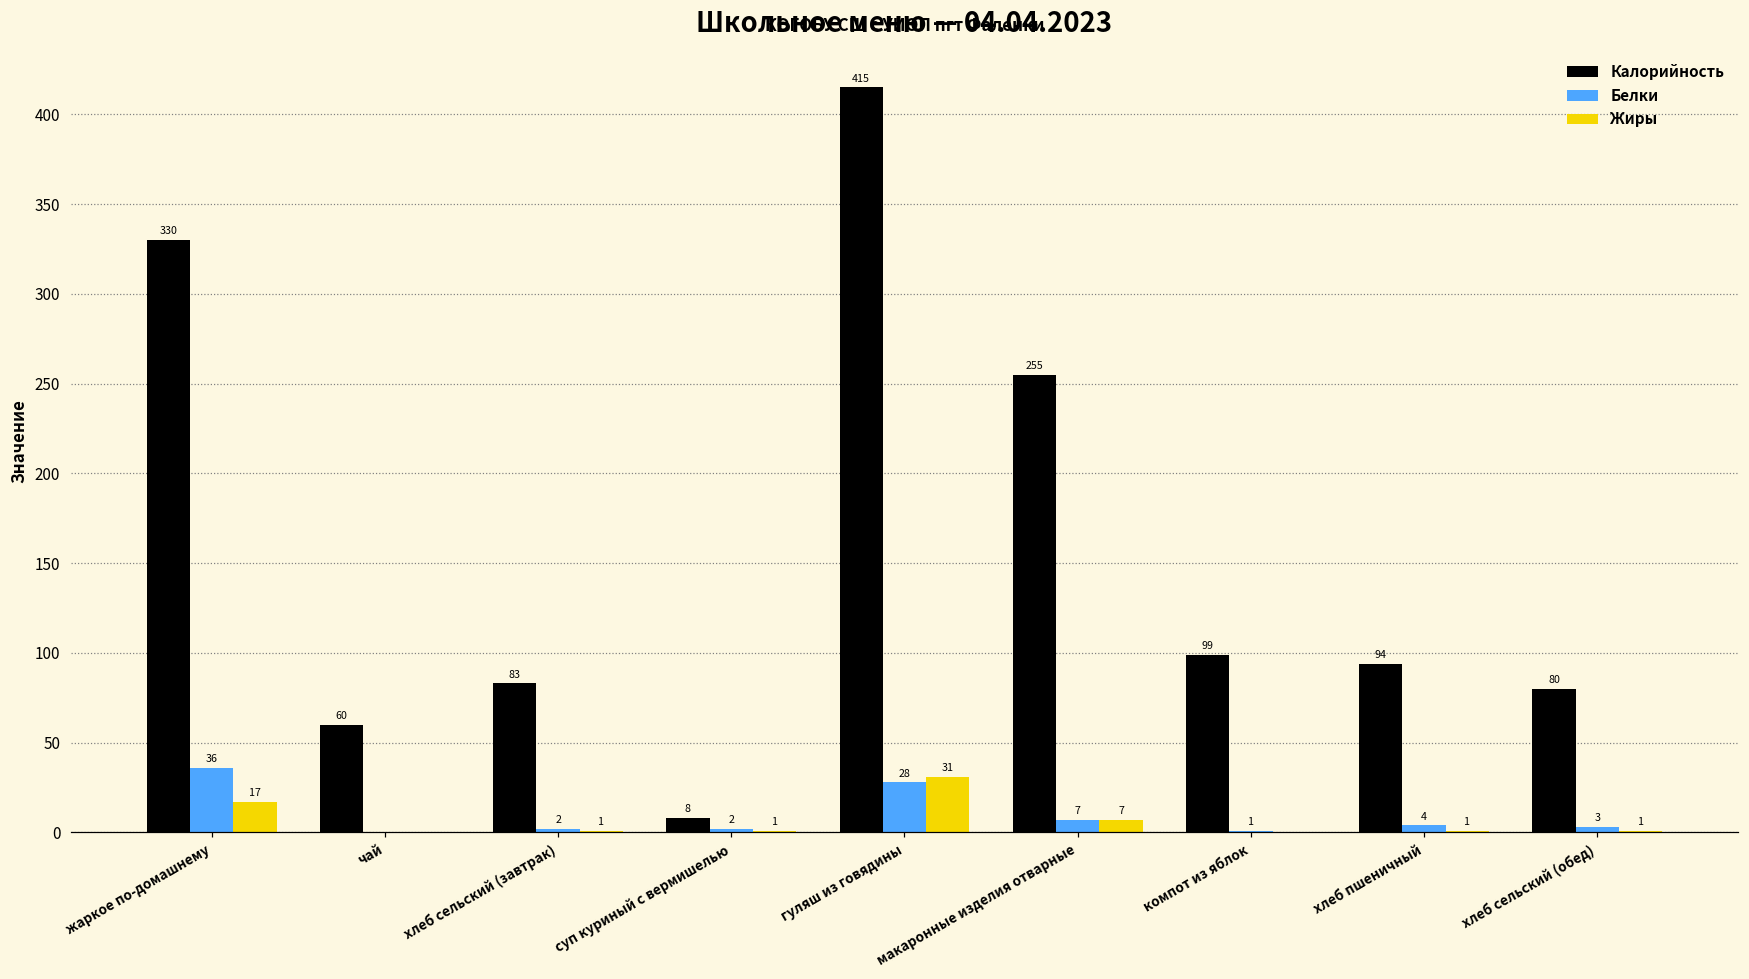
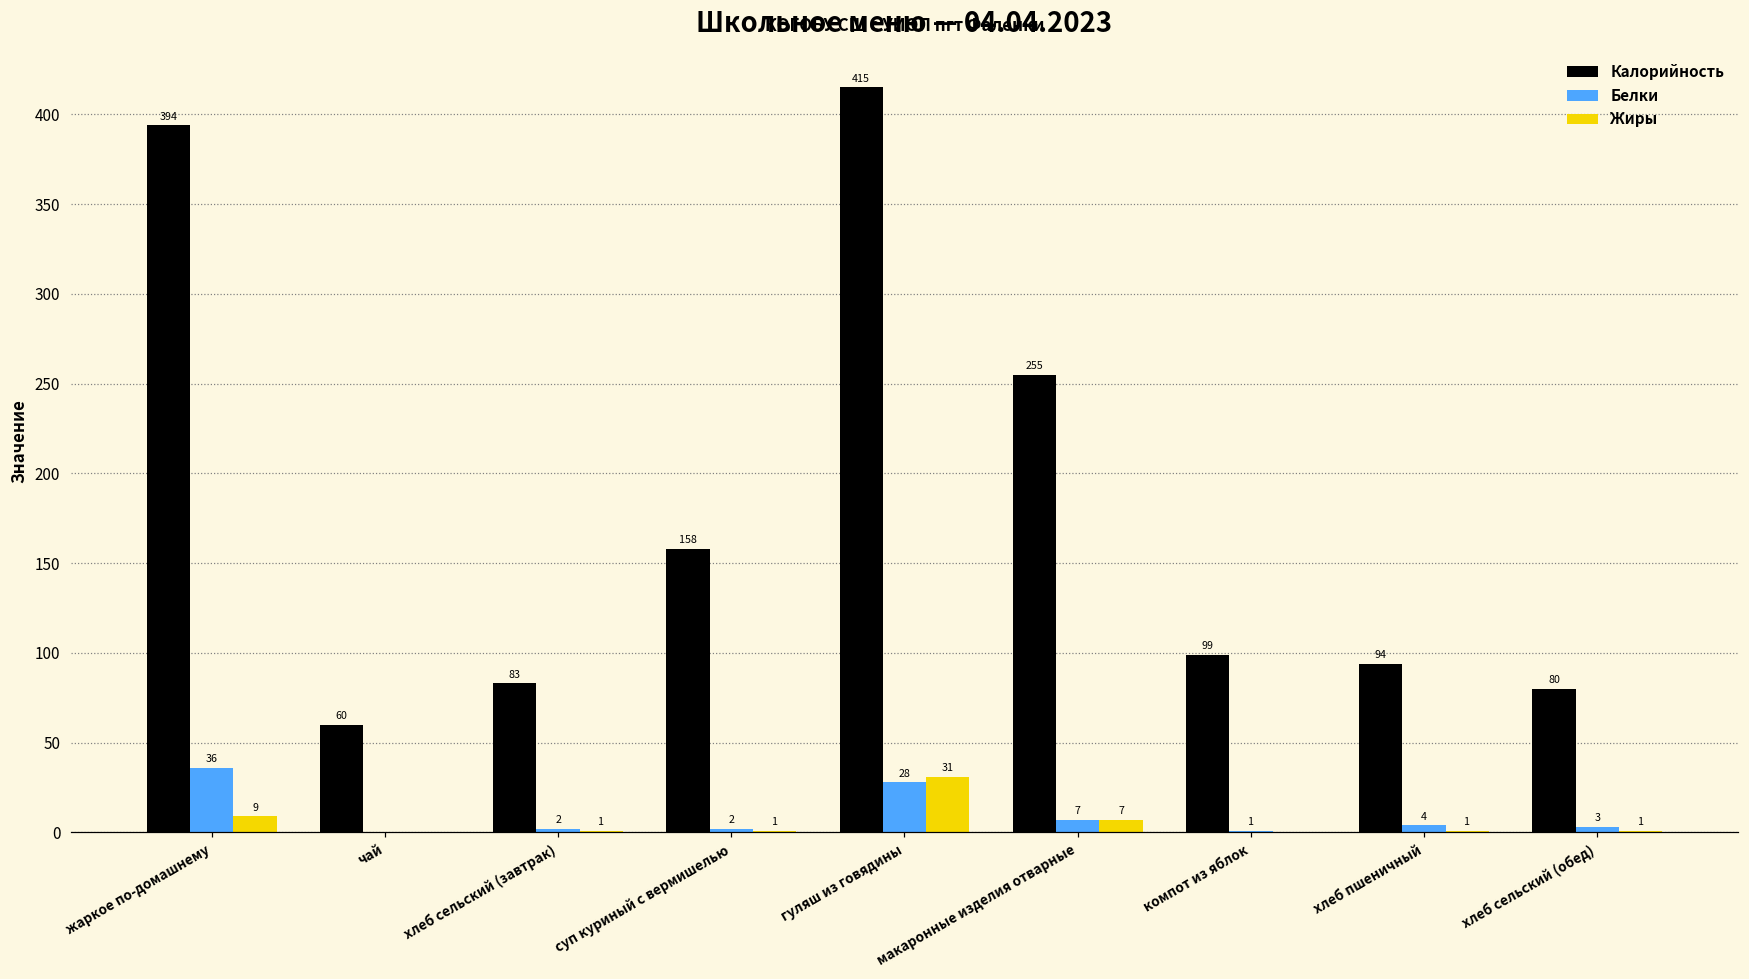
  {
    "Калорийность": {
-     "жаркое по-домашнему": 330,
+     "жаркое по-домашнему": 394,
      "чай": 60,
      "хлеб сельский (завтрак)": 83,
-     "суп куриный с вермишелью": 8,
+     "суп куриный с вермишелью": 158,
      "гуляш из говядины": 415,
      "макаронные изделия отварные": 255,
      "компот из яблок": 99,
      "хлеб пшеничный": 94,
      "хлеб сельский (обед)": 80
    },
    "Белки": {
      "жаркое по-домашнему": 36,
      "хлеб сельский (завтрак)": 2,
      "суп куриный с вермишелью": 2,
      "гуляш из говядины": 28,
      "макаронные изделия отварные": 7,
      "компот из яблок": 1,
      "хлеб пшеничный": 4,
      "хлеб сельский (обед)": 3
    },
    "Жиры": {
-     "жаркое по-домашнему": 17,
+     "жаркое по-домашнему": 9,
      "хлеб сельский (завтрак)": 1,
      "суп куриный с вермишелью": 1,
      "гуляш из говядины": 31,
      "макаронные изделия отварные": 7,
      "хлеб пшеничный": 1,
      "хлеб сельский (обед)": 1
    }
  }
